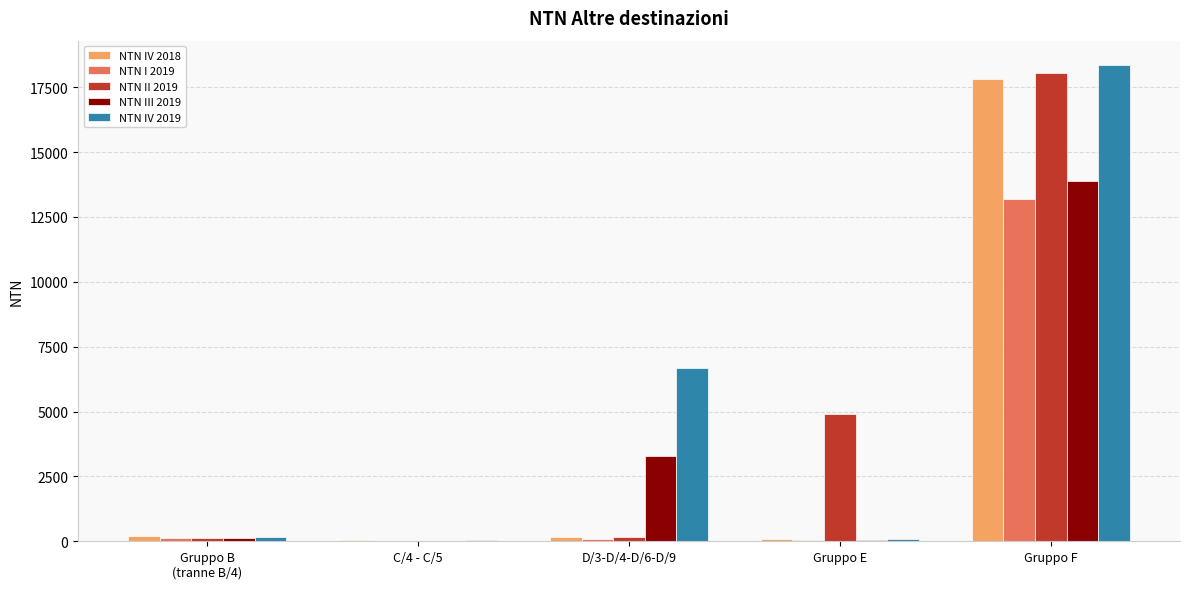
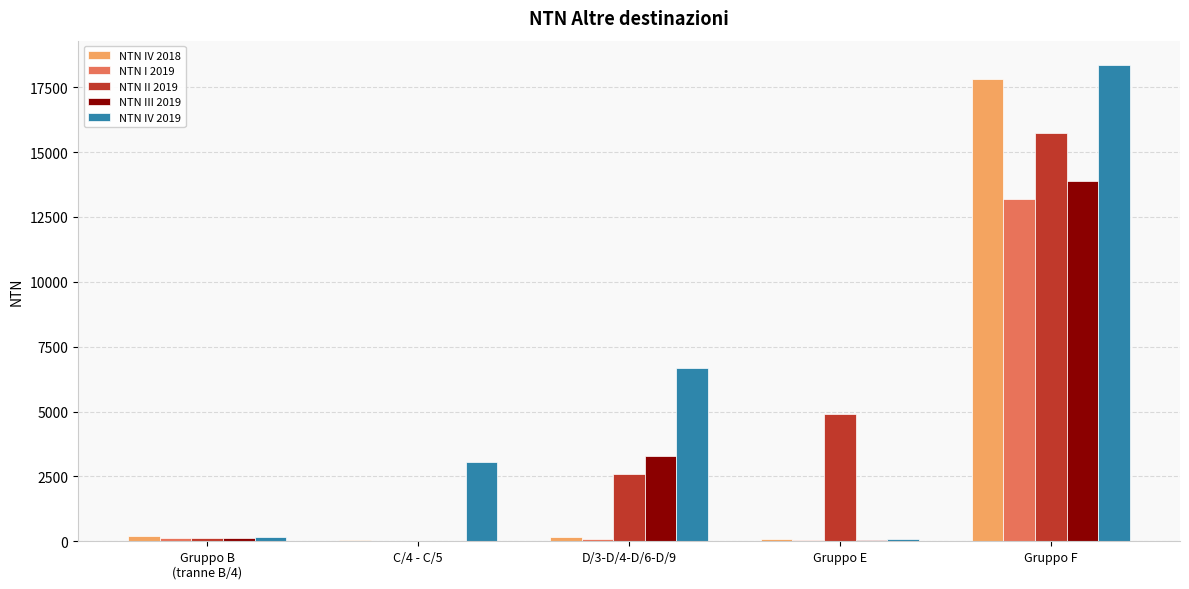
  {
    "NTN II 2019": {
      "Gruppo B (tranne B/4)": 100,
-     "D/3-D/4-D/6-D/9": 200,
+     "D/3-D/4-D/6-D/9": 2600,
      "Gruppo E": 4900,
-     "Gruppo F": 18000
+     "Gruppo F": 15800
    },
    "NTN III 2019": {
      "Gruppo B (tranne B/4)": 100,
      "D/3-D/4-D/6-D/9": 3300,
      "Gruppo F": 13900
    },
    "NTN IV 2019": {
      "Gruppo B (tranne B/4)": 200,
-     "C/4 - C/5": 0,
+     "C/4 - C/5": 3100,
      "D/3-D/4-D/6-D/9": 6700,
      "Gruppo E": 100,
      "Gruppo F": 18400
    }
  }
